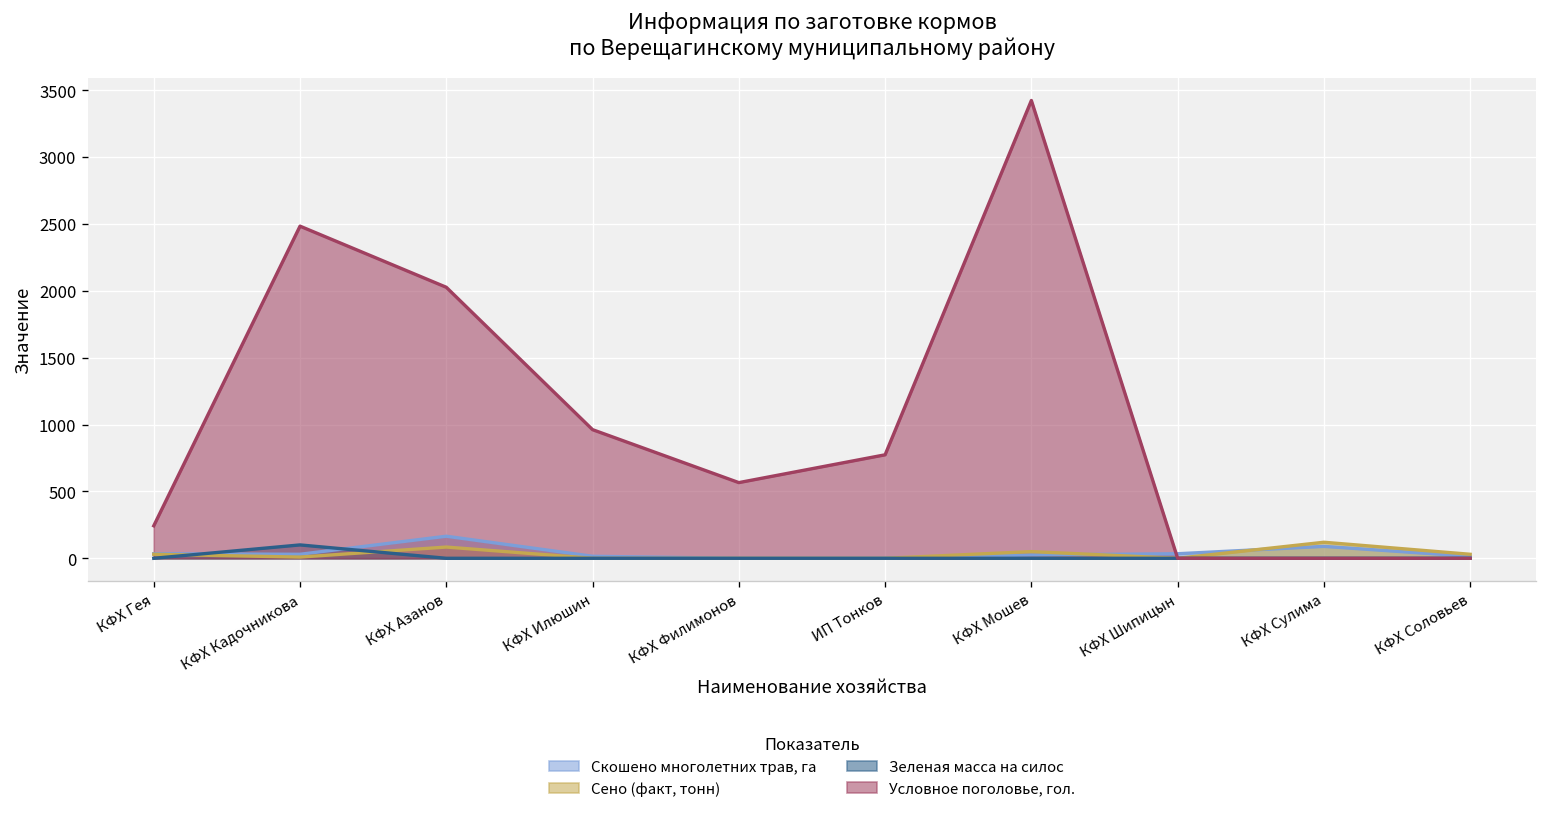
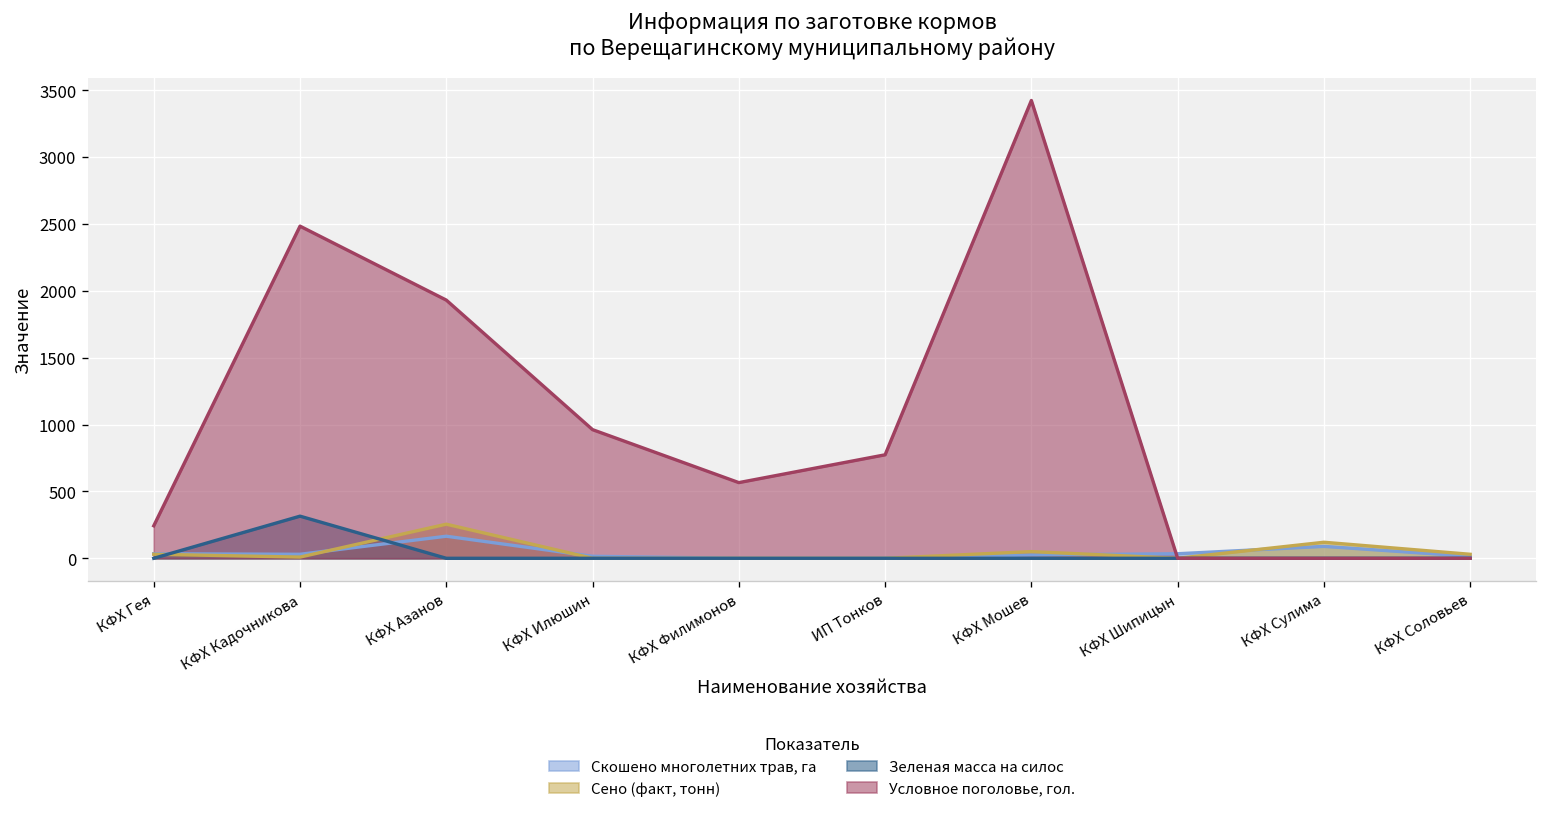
  {
    "Скошено многолетних трав, га": {
      "КФХ Азанов": 170,
      "КФХ Мошев": 30,
      "КФХ Шипицын": 30,
      "КФХ Сулима": 90
    },
    "Сено (факт, тонн)": {
-     "КФХ Азанов": 80,
+     "КФХ Азанов": 260,
      "КФХ Мошев": 50,
      "КФХ Сулима": 120
    },
    "Зеленая масса на силос": {
      "КФХ Гея": 0,
-     "КФХ Кадочникова": 100,
+     "КФХ Кадочникова": 320,
      "КФХ Азанов": 0,
      "КФХ Мошев": 0
    },
    "Условное поголовье, гол.": {
      "КФХ Гея": 240,
      "КФХ Кадочникова": 2480,
-     "КФХ Азанов": 2030,
+     "КФХ Азанов": 1930,
      "КФХ Илюшин": 960,
      "КФХ Филимонов": 570,
      "ИП Тонков": 770,
      "КФХ Мошев": 3420
    }
  }
